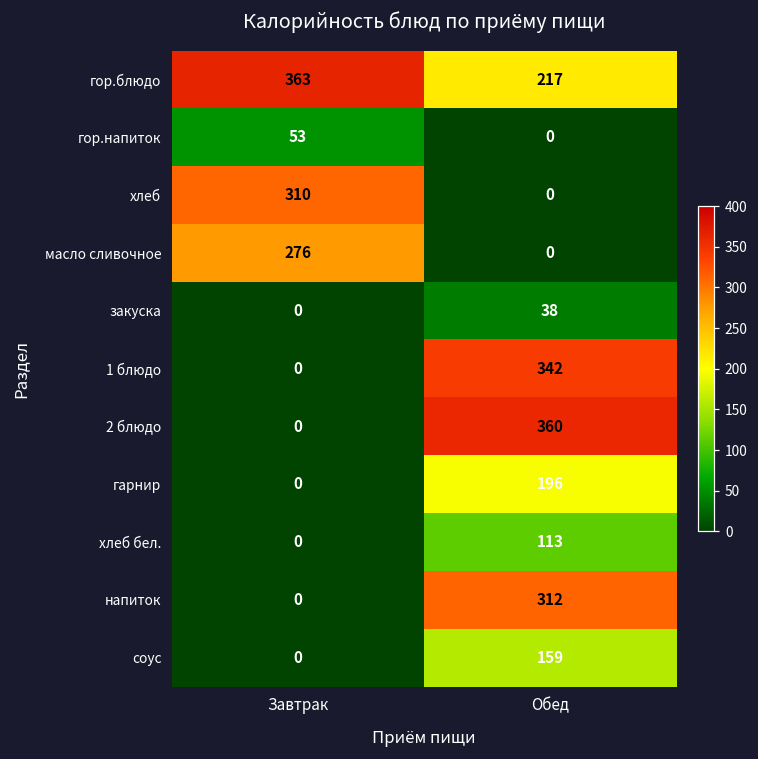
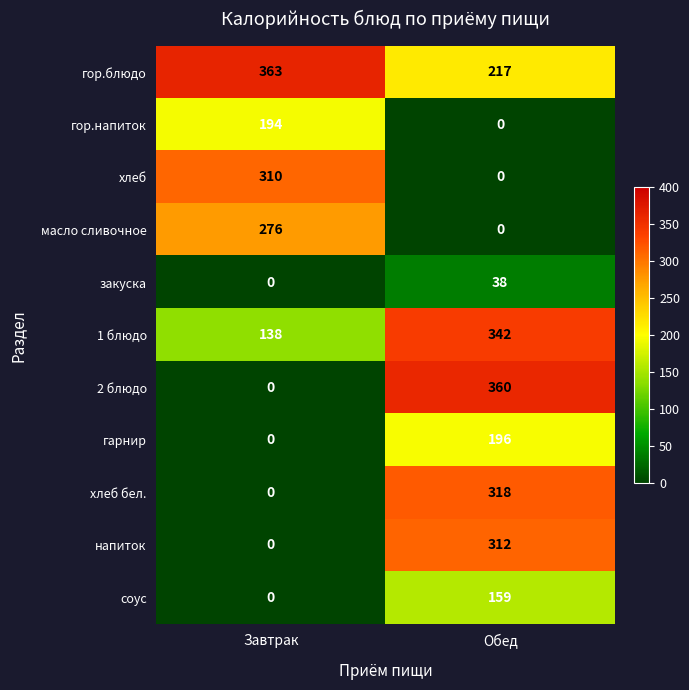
  {
    "гор.блюдо": {
      "Завтрак": 363,
      "Обед": 217
    },
    "гор.напиток": {
-     "Завтрак": 53,
+     "Завтрак": 194,
      "Обед": 0
    },
    "хлеб": {
      "Завтрак": 310,
      "Обед": 0
    },
    "масло сливочное": {
      "Завтрак": 276,
      "Обед": 0
    },
    "закуска": {
      "Завтрак": 0,
      "Обед": 38
    },
    "1 блюдо": {
-     "Завтрак": 0,
+     "Завтрак": 138,
      "Обед": 342
    },
    "2 блюдо": {
      "Завтрак": 0,
      "Обед": 360
    },
    "гарнир": {
      "Завтрак": 0,
      "Обед": 196
    },
    "хлеб бел.": {
      "Завтрак": 0,
-     "Обед": 113
+     "Обед": 318
    },
    "напиток": {
      "Завтрак": 0,
      "Обед": 312
    },
    "соус": {
      "Завтрак": 0,
      "Обед": 159
    }
  }
